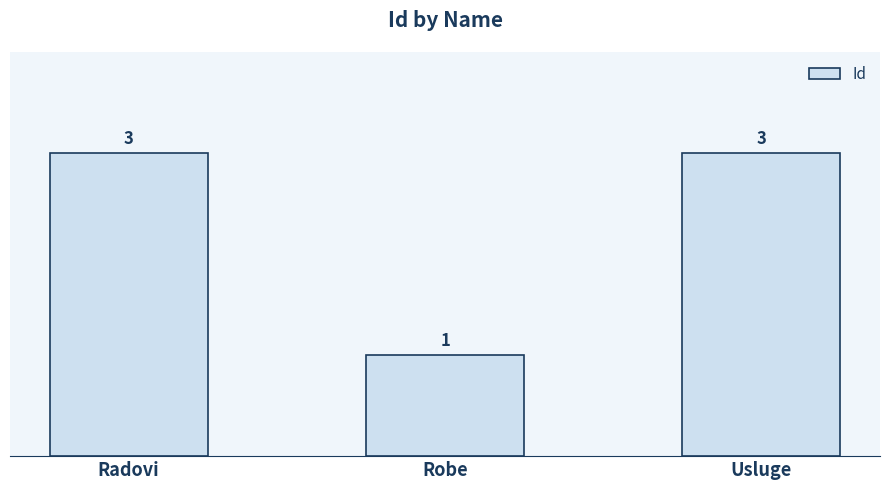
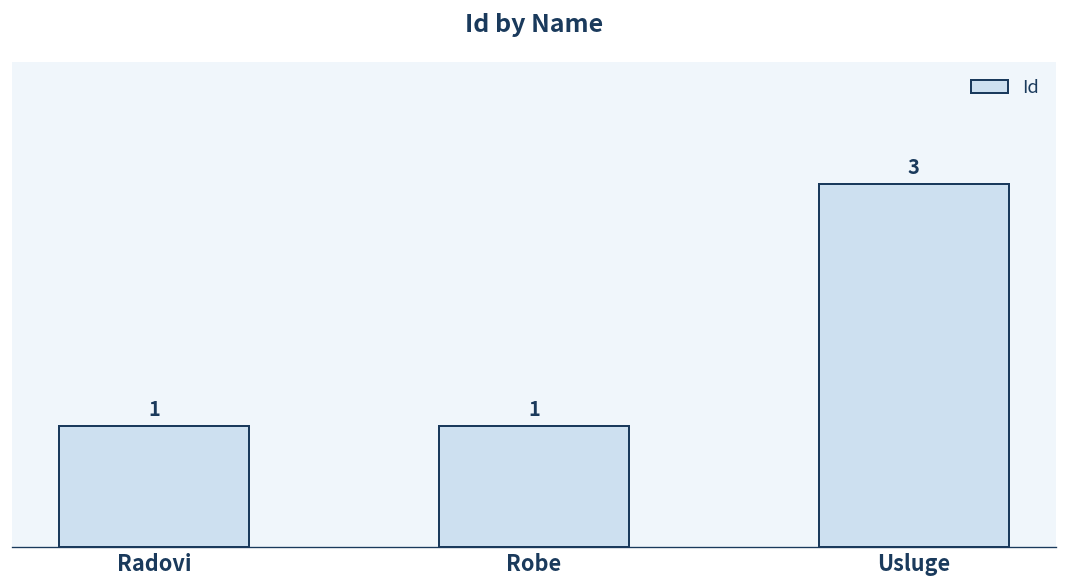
  {
-   "Radovi": 3,
+   "Radovi": 1,
    "Robe": 1,
    "Usluge": 3
  }
